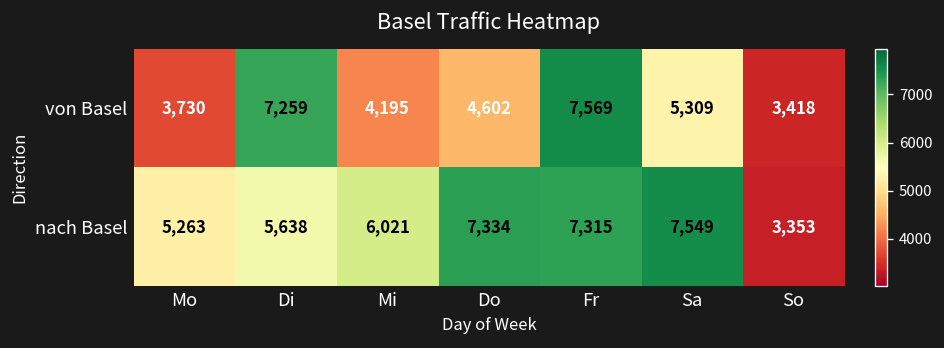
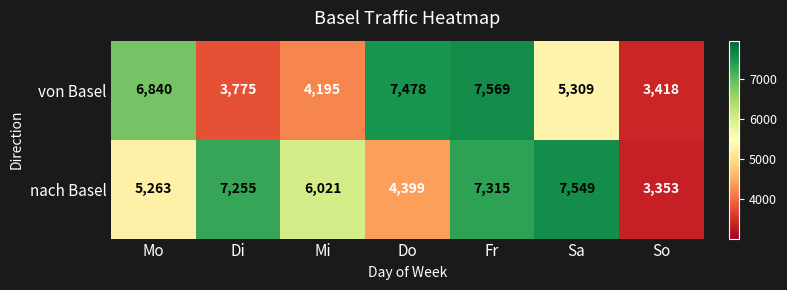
  {
    "von Basel": {
-     "Mo": "3,730",
-     "Di": "7,259",
+     "Mo": "6,840",
+     "Di": "3,775",
      "Mi": "4,195",
-     "Do": "4,602",
+     "Do": "7,478",
      "Fr": "7,569",
      "Sa": "5,309",
      "So": "3,418"
    },
    "nach Basel": {
      "Mo": "5,263",
-     "Di": "5,638",
+     "Di": "7,255",
      "Mi": "6,021",
-     "Do": "7,334",
+     "Do": "4,399",
      "Fr": "7,315",
      "Sa": "7,549",
      "So": "3,353"
    }
  }
